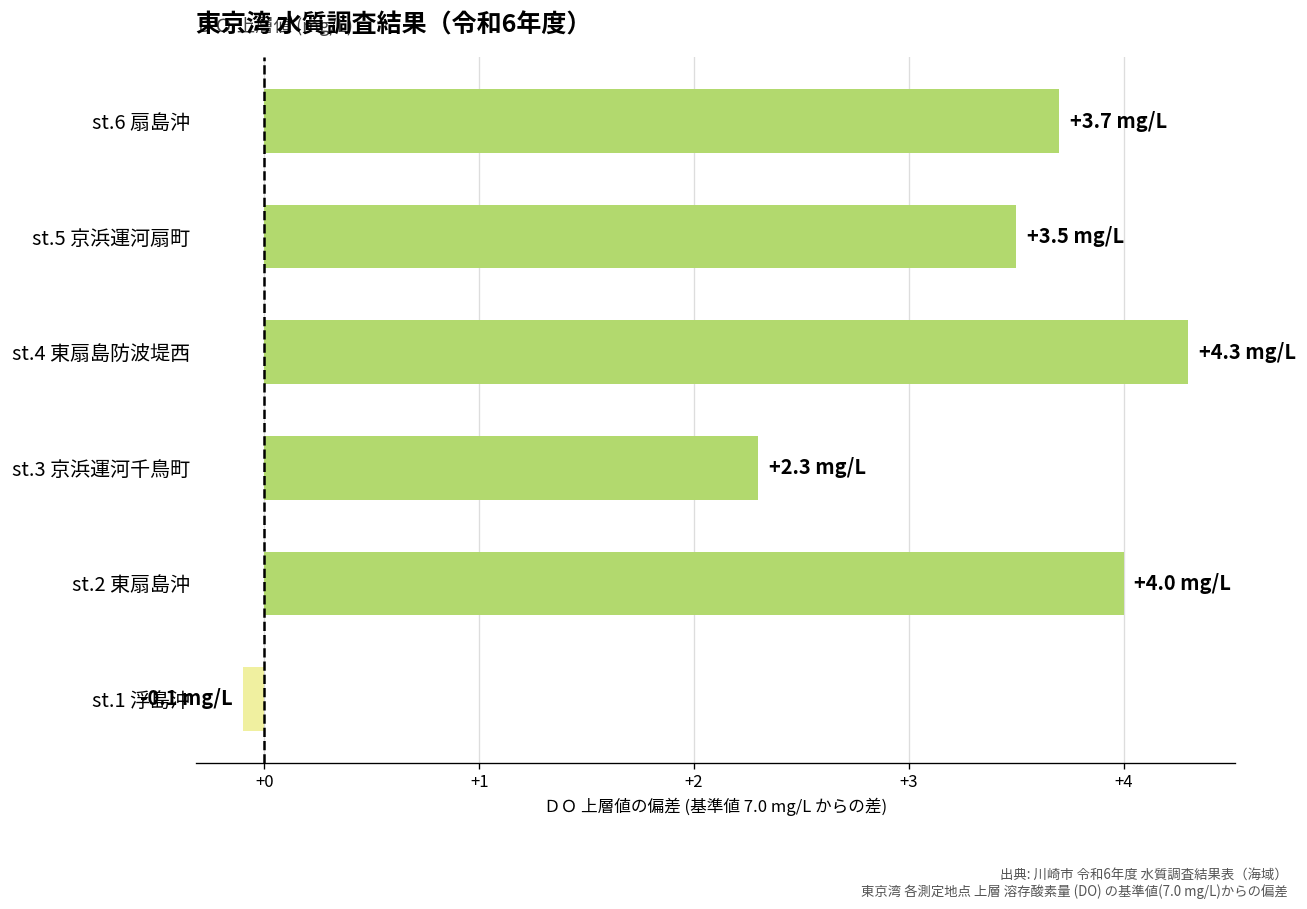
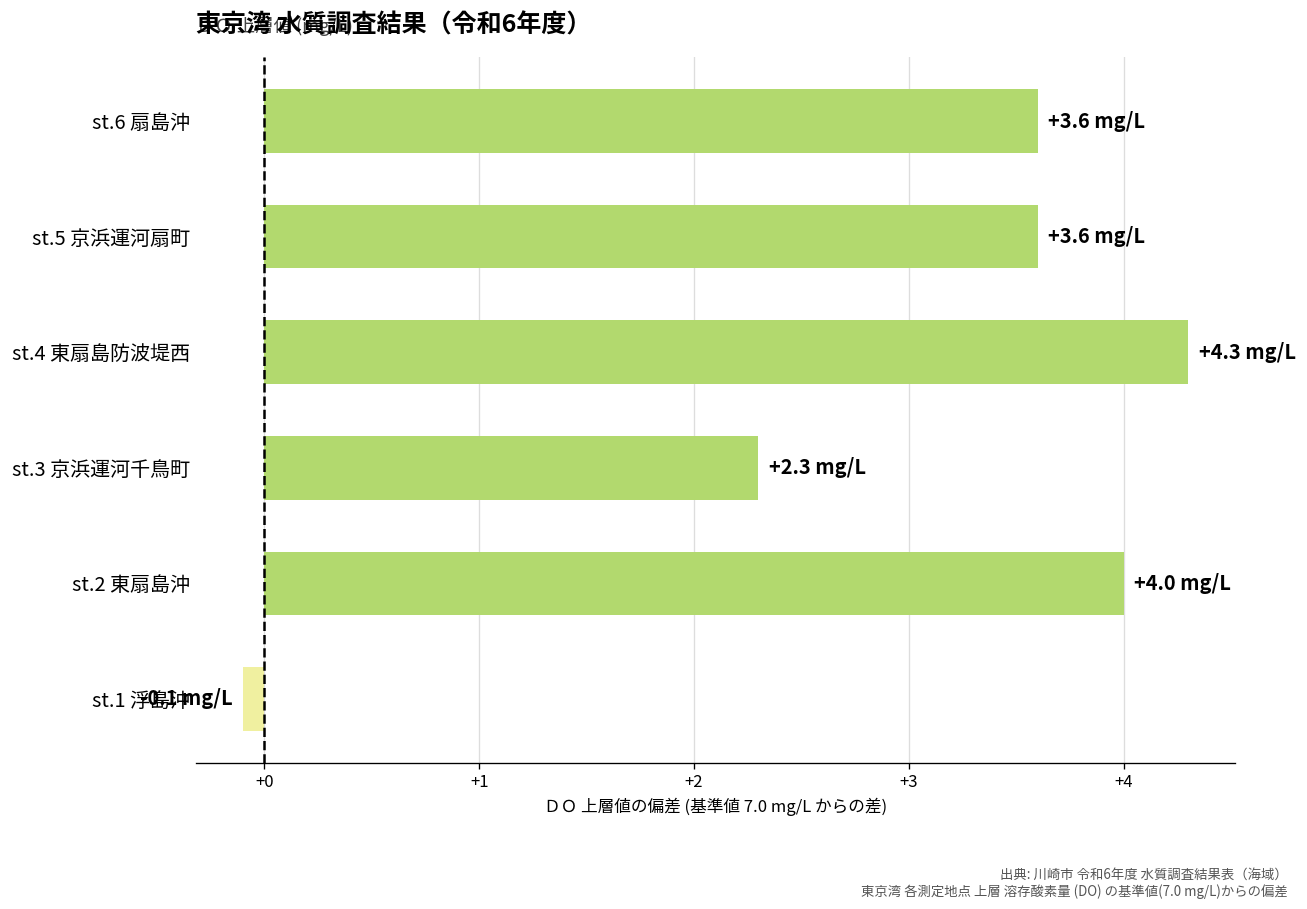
  {
-   "st.6 扇島沖": "+3.7",
-   "st.5 京浜運河扇町": "+3.5",
+   "st.6 扇島沖": "+3.6",
+   "st.5 京浜運河扇町": "+3.6",
    "st.4 東扇島防波堤西": "+4.3",
    "st.3 京浜運河千鳥町": "+2.3",
    "st.2 東扇島沖": "+4.0",
    "st.1 浮島沖": "-0.1"
  }
